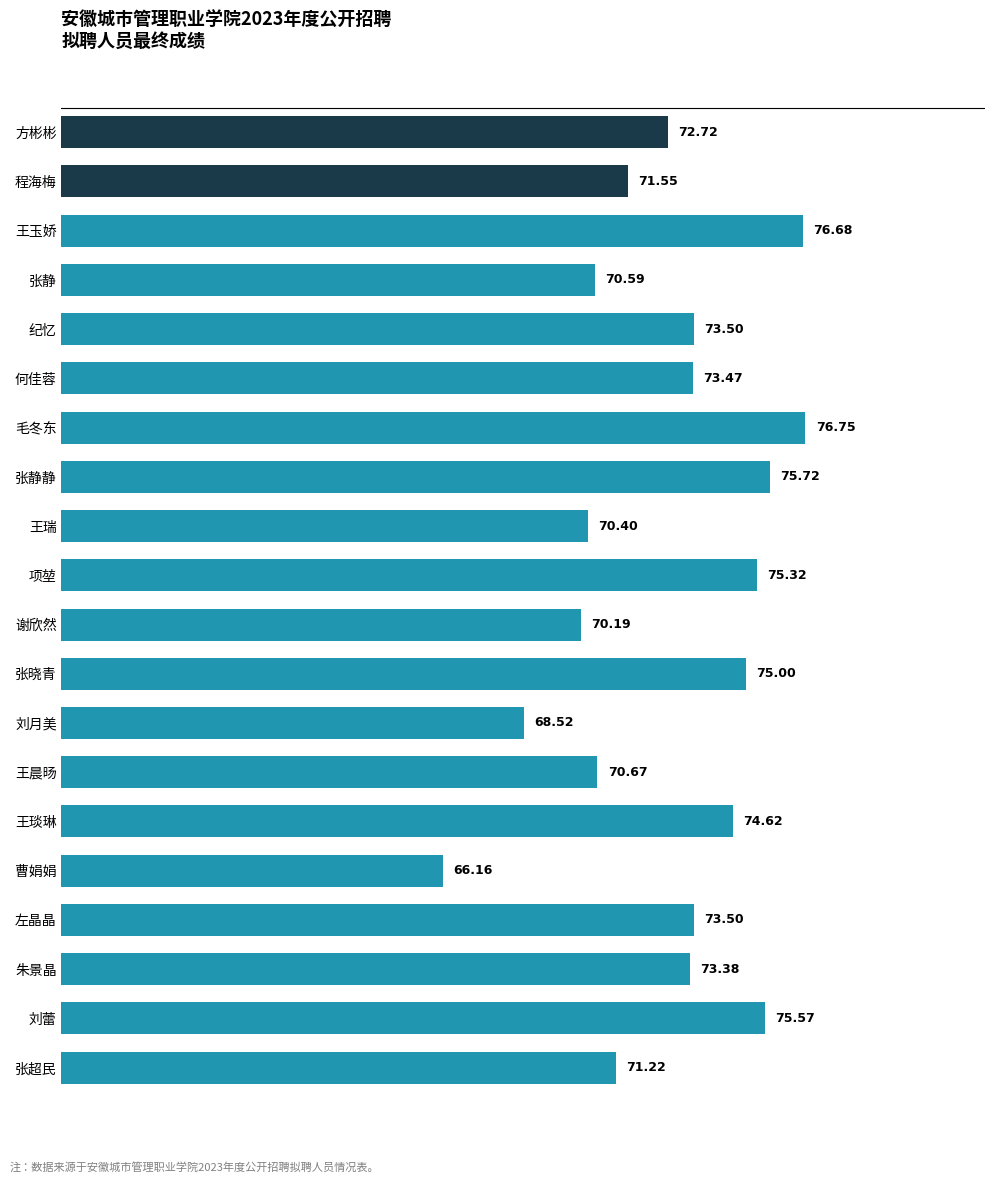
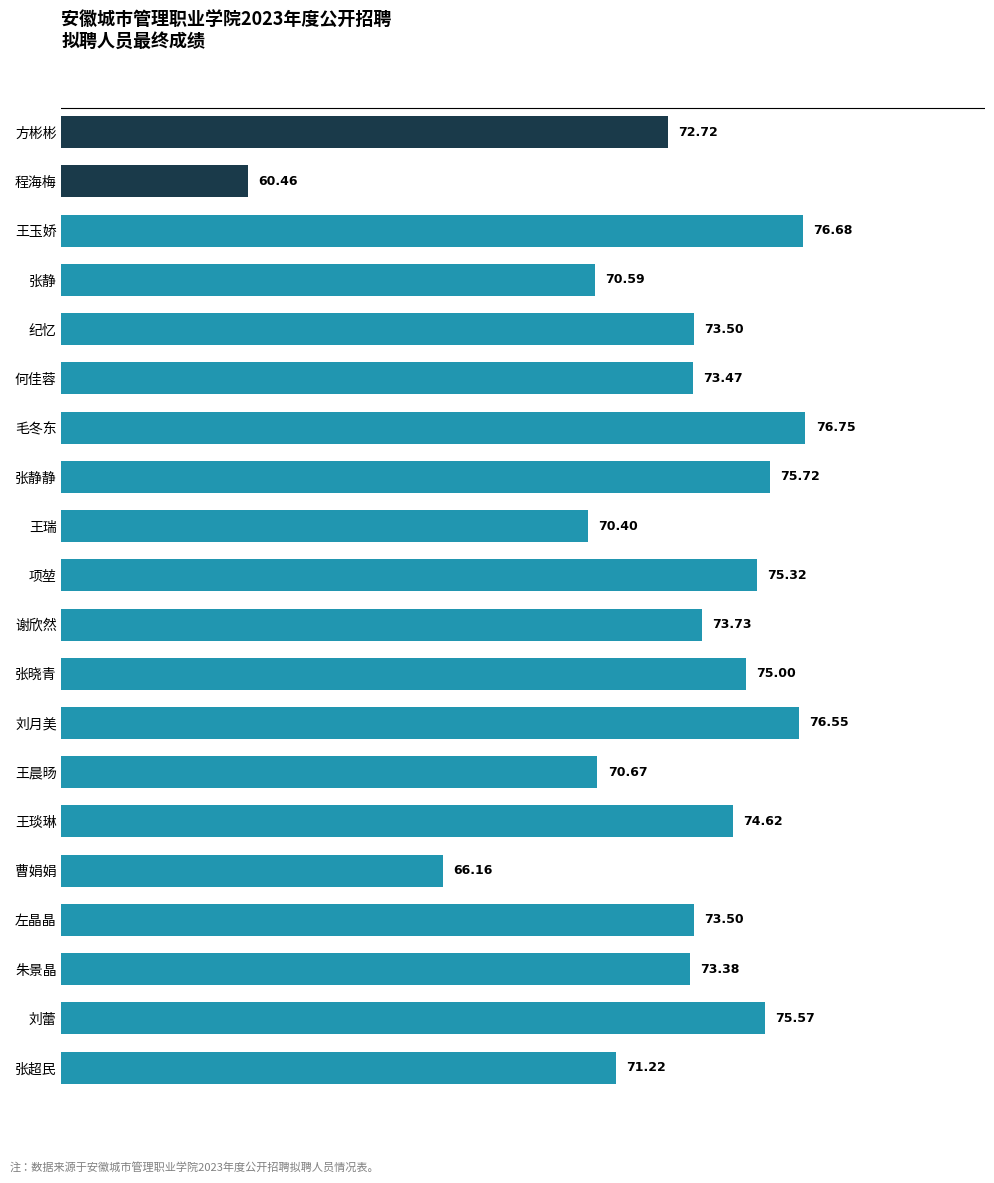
  {
    "方彬彬": 72.72,
-   "程海梅": 71.55,
+   "程海梅": 60.46,
    "王玉娇": 76.68,
    "张静": 70.59,
    "纪忆": 73.50,
    "何佳蓉": 73.47,
    "毛冬东": 76.75,
    "张静静": 75.72,
    "王瑞": 70.40,
    "项堃": 75.32,
-   "谢欣然": 70.19,
+   "谢欣然": 73.73,
    "张晓青": 75.00,
-   "刘月美": 68.52,
+   "刘月美": 76.55,
    "王晨旸": 70.67,
    "王琰琳": 74.62,
    "曹娟娟": 66.16,
    "左晶晶": 73.50,
    "朱景晶": 73.38,
    "刘蕾": 75.57,
    "张超民": 71.22
  }
